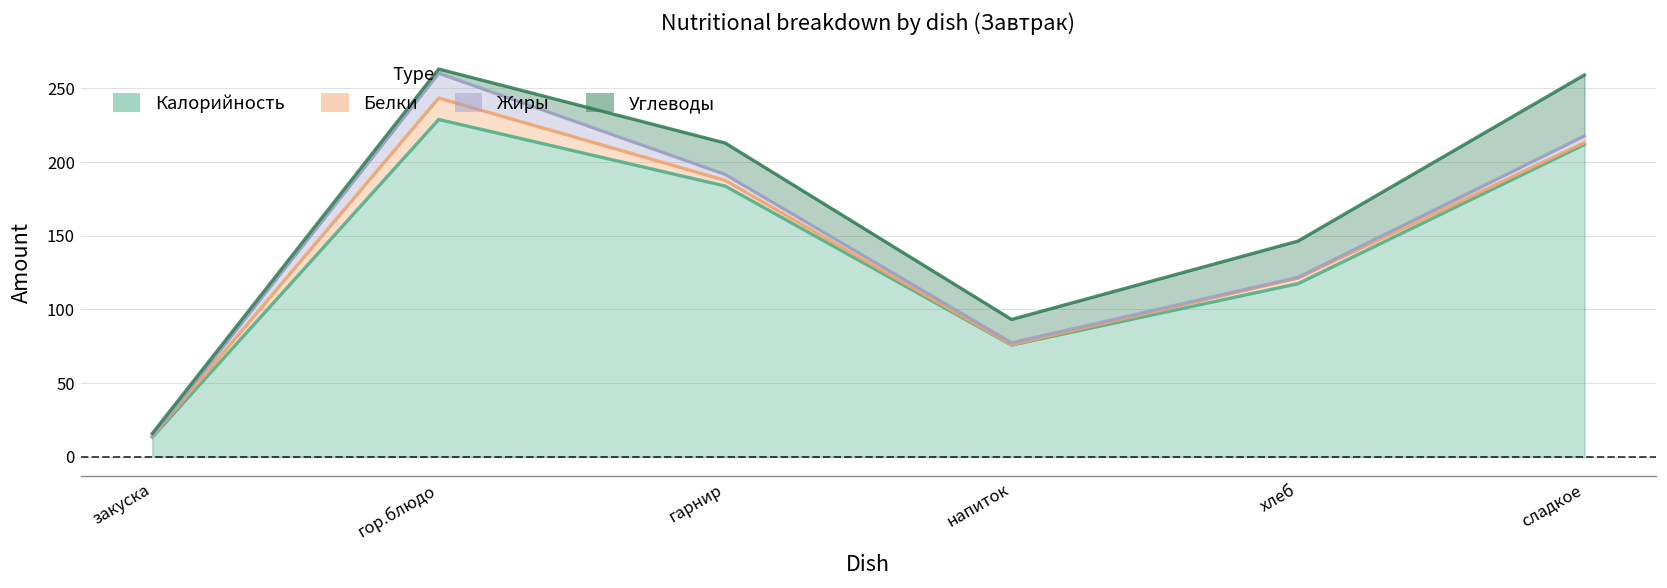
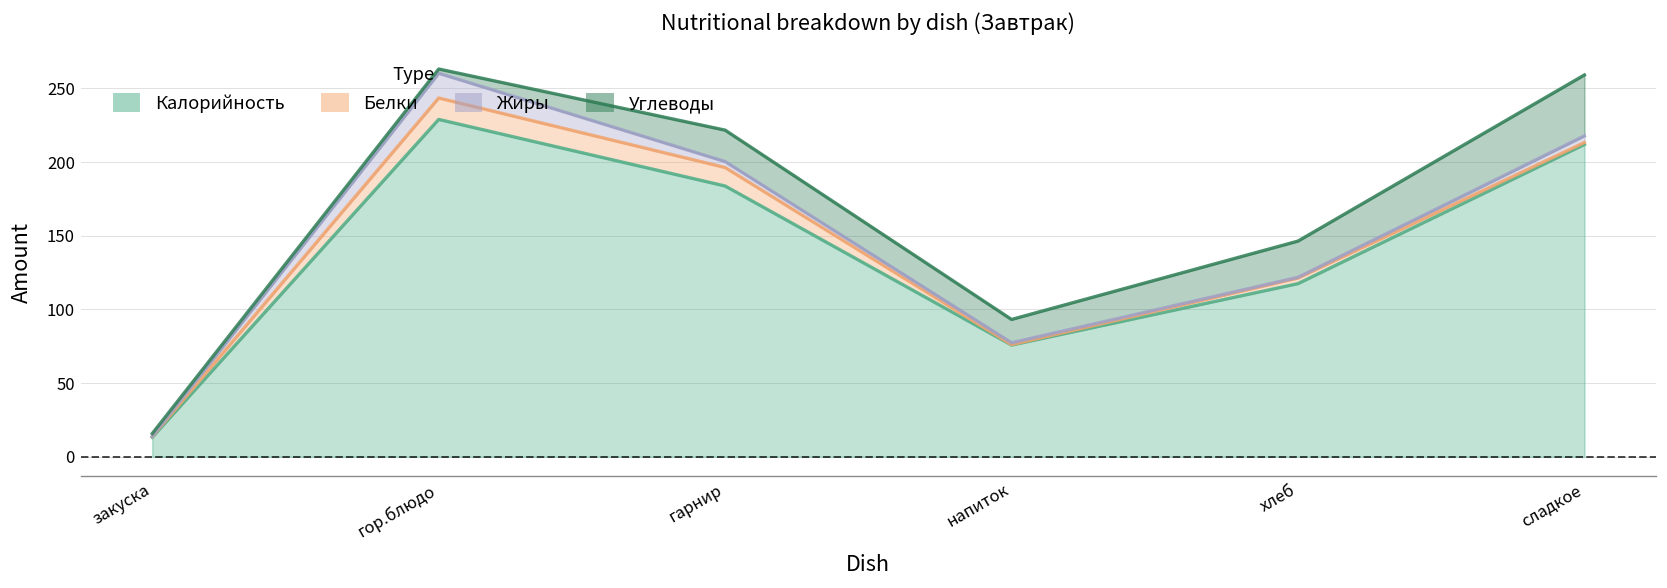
  {
    "Белки": {
      "гор.блюдо": 15,
-     "гарнир": 4
+     "гарнир": 13
    }
  }
